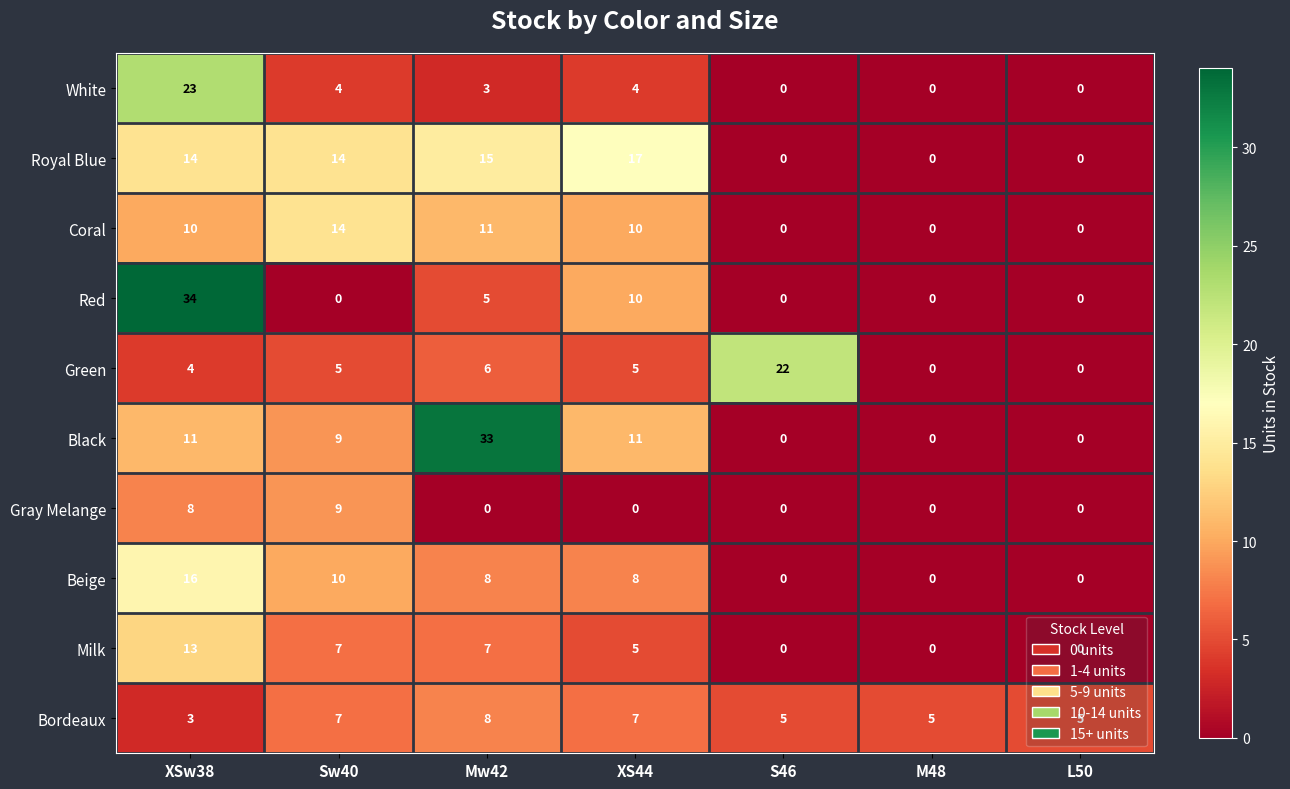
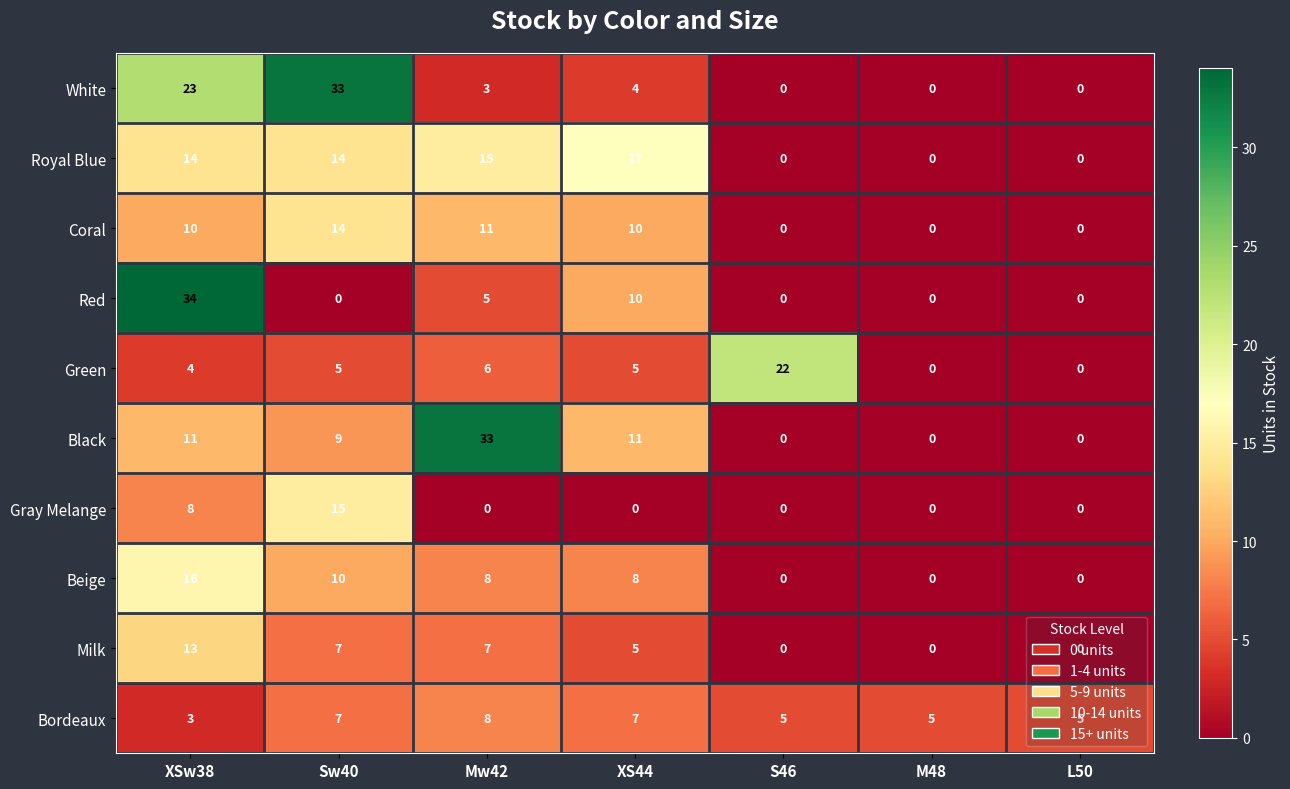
  {
    "White": {
      "XSw38": 23,
-     "Sw40": 4,
+     "Sw40": 33,
      "Mw42": 3,
      "XS44": 4,
      "S46": 0,
      "M48": 0,
      "L50": 0
    },
    "Royal Blue": {
      "XSw38": 14,
      "Sw40": 14,
      "Mw42": 15,
      "XS44": 17,
      "S46": 0,
      "M48": 0,
      "L50": 0
    },
    "Coral": {
      "XSw38": 10,
      "Sw40": 14,
      "Mw42": 11,
      "XS44": 10,
      "S46": 0,
      "M48": 0,
      "L50": 0
    },
    "Red": {
      "XSw38": 34,
      "Sw40": 0,
      "Mw42": 5,
      "XS44": 10,
      "S46": 0,
      "M48": 0,
      "L50": 0
    },
    "Green": {
      "XSw38": 4,
      "Sw40": 5,
      "Mw42": 6,
      "XS44": 5,
      "S46": 22,
      "M48": 0,
      "L50": 0
    },
    "Black": {
      "XSw38": 11,
      "Sw40": 9,
      "Mw42": 33,
      "XS44": 11,
      "S46": 0,
      "M48": 0,
      "L50": 0
    },
    "Gray Melange": {
      "XSw38": 8,
-     "Sw40": 9,
+     "Sw40": 15,
      "Mw42": 0,
      "XS44": 0,
      "S46": 0,
      "M48": 0,
      "L50": 0
    },
    "Beige": {
      "XSw38": 16,
      "Sw40": 10,
      "Mw42": 8,
      "XS44": 8,
      "S46": 0,
      "M48": 0,
      "L50": 0
    },
    "Milk": {
      "XSw38": 13,
      "Sw40": 7,
      "Mw42": 7,
      "XS44": 5,
      "S46": 0,
      "M48": 0
    },
    "Bordeaux": {
      "XSw38": 3,
      "Sw40": 7,
      "Mw42": 8,
      "XS44": 7,
      "S46": 5,
      "M48": 5
    }
  }
